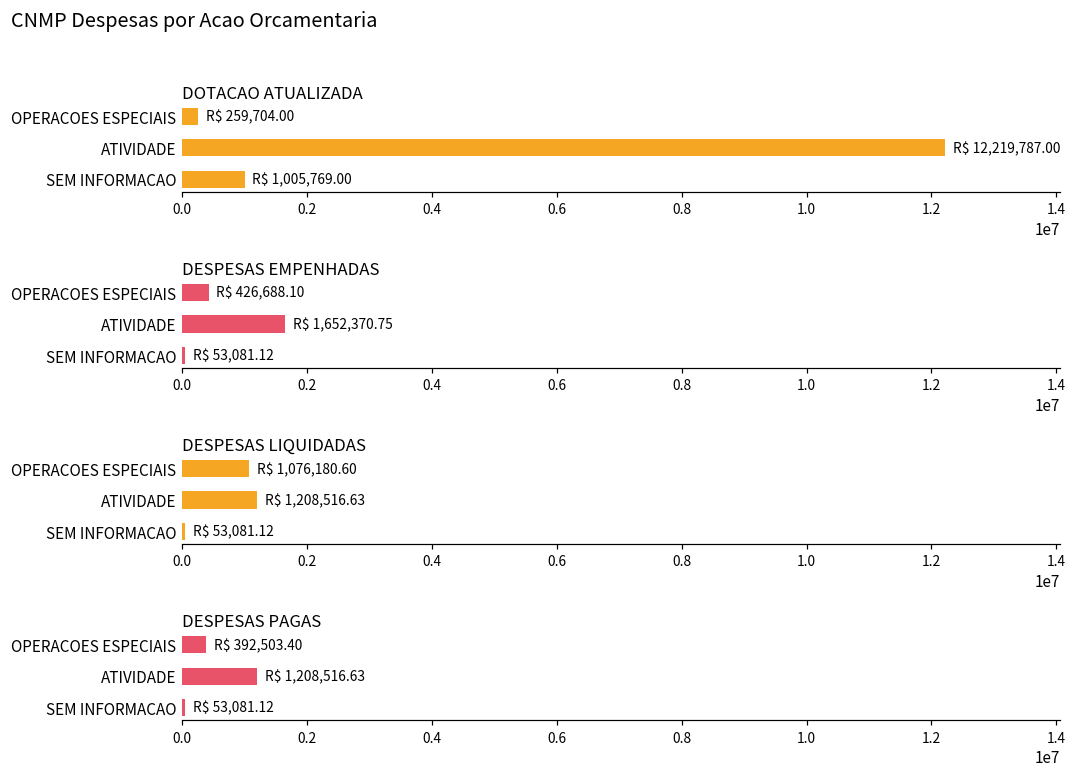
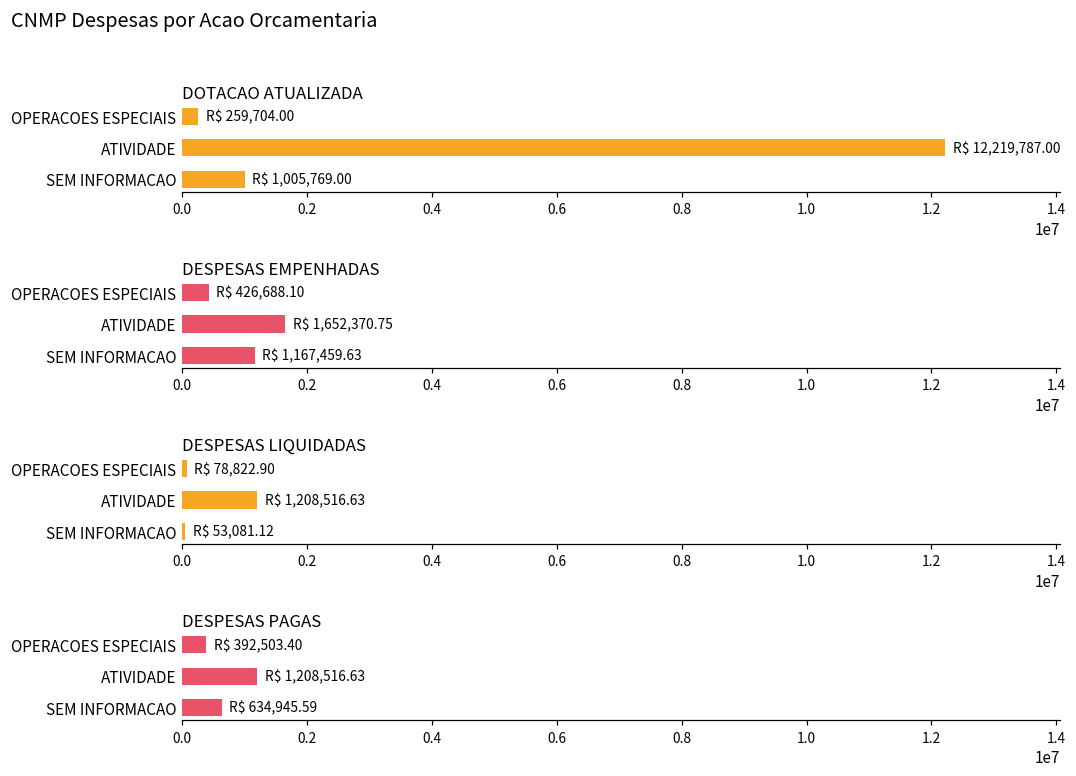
  {
    "DOTACAO ATUALIZADA": {
      "OPERACOES ESPECIAIS": "259,704.00",
      "ATIVIDADE": "12,219,787.00",
      "SEM INFORMACAO": "1,005,769.00"
    },
    "DESPESAS EMPENHADAS": {
      "OPERACOES ESPECIAIS": "426,688.10",
      "ATIVIDADE": "1,652,370.75",
-     "SEM INFORMACAO": "53,081.12"
+     "SEM INFORMACAO": "1,167,459.63"
    },
    "DESPESAS LIQUIDADAS": {
-     "OPERACOES ESPECIAIS": "1,076,180.60",
+     "OPERACOES ESPECIAIS": "78,822.90",
      "ATIVIDADE": "1,208,516.63",
      "SEM INFORMACAO": "53,081.12"
    },
    "DESPESAS PAGAS": {
      "OPERACOES ESPECIAIS": "392,503.40",
      "ATIVIDADE": "1,208,516.63",
-     "SEM INFORMACAO": "53,081.12"
+     "SEM INFORMACAO": "634,945.59"
    }
  }
